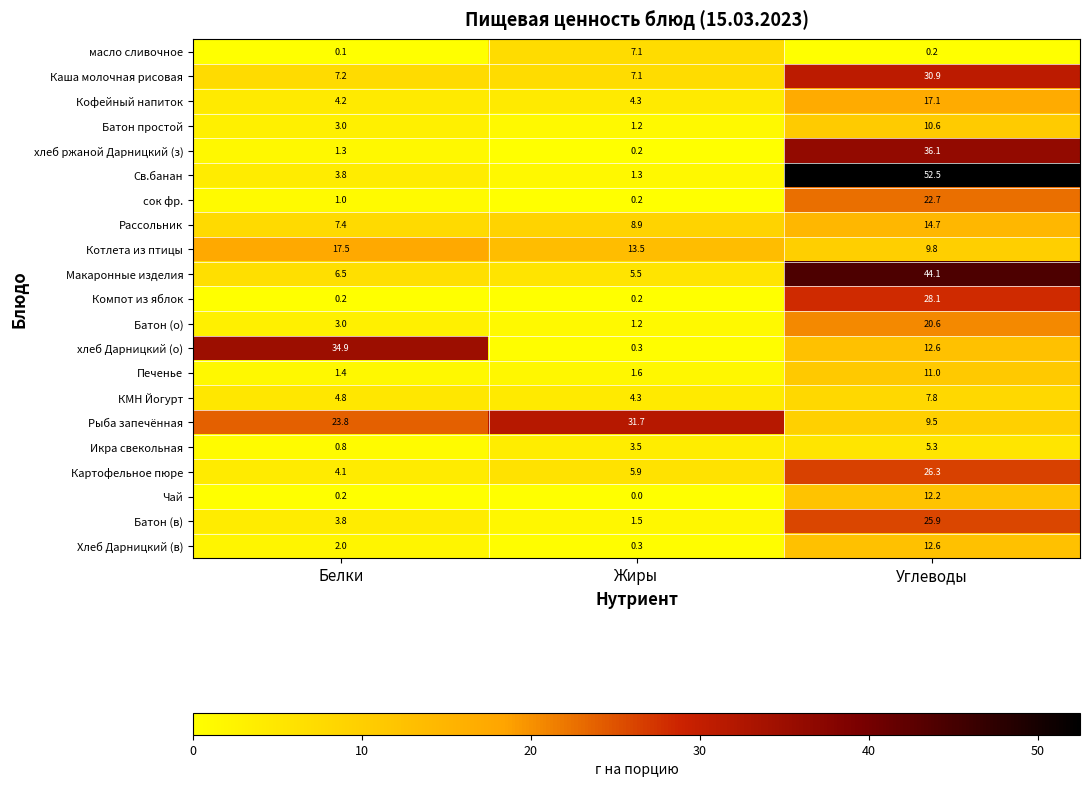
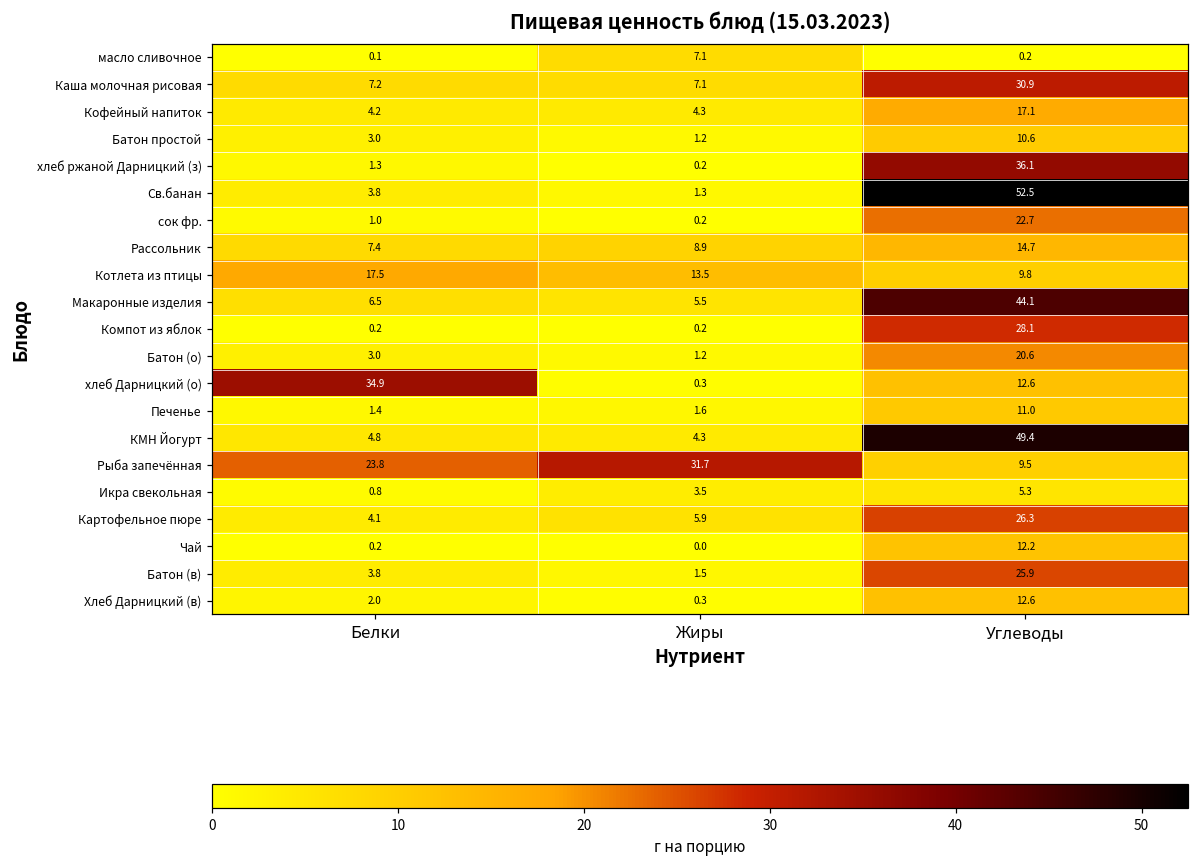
  {
    "масло сливочное": {
      "Белки": 0.1,
      "Жиры": 7.1,
      "Углеводы": 0.2
    },
    "Каша молочная рисовая": {
      "Белки": 7.2,
      "Жиры": 7.1,
      "Углеводы": 30.9
    },
    "Кофейный напиток": {
      "Белки": 4.2,
      "Жиры": 4.3,
      "Углеводы": 17.1
    },
    "Батон простой": {
      "Белки": 3.0,
      "Жиры": 1.2,
      "Углеводы": 10.6
    },
    "хлеб ржаной Дарницкий (з)": {
      "Белки": 1.3,
      "Жиры": 0.2,
      "Углеводы": 36.1
    },
    "Св.банан": {
      "Белки": 3.8,
      "Жиры": 1.3,
      "Углеводы": 52.5
    },
    "сок фр.": {
      "Белки": 1.0,
      "Жиры": 0.2,
      "Углеводы": 22.7
    },
    "Рассольник": {
      "Белки": 7.4,
      "Жиры": 8.9,
      "Углеводы": 14.7
    },
    "Котлета из птицы": {
      "Белки": 17.5,
      "Жиры": 13.5,
      "Углеводы": 9.8
    },
    "Макаронные изделия": {
      "Белки": 6.5,
      "Жиры": 5.5,
      "Углеводы": 44.1
    },
    "Компот из яблок": {
      "Белки": 0.2,
      "Жиры": 0.2,
      "Углеводы": 28.1
    },
    "Батон (о)": {
      "Белки": 3.0,
      "Жиры": 1.2,
      "Углеводы": 20.6
    },
    "хлеб Дарницкий (о)": {
      "Белки": 34.9,
      "Жиры": 0.3,
      "Углеводы": 12.6
    },
    "Печенье": {
      "Белки": 1.4,
      "Жиры": 1.6,
      "Углеводы": 11.0
    },
    "КМН Йогурт": {
      "Белки": 4.8,
      "Жиры": 4.3,
-     "Углеводы": 7.8
+     "Углеводы": 49.4
    },
    "Рыба запечённая": {
      "Белки": 23.8,
      "Жиры": 31.7,
      "Углеводы": 9.5
    },
    "Икра свекольная": {
      "Белки": 0.8,
      "Жиры": 3.5,
      "Углеводы": 5.3
    },
    "Картофельное пюре": {
      "Белки": 4.1,
      "Жиры": 5.9,
      "Углеводы": 26.3
    },
    "Чай": {
      "Белки": 0.2,
      "Жиры": 0.0,
      "Углеводы": 12.2
    },
    "Батон (в)": {
      "Белки": 3.8,
      "Жиры": 1.5,
      "Углеводы": 25.9
    },
    "Хлеб Дарницкий (в)": {
      "Белки": 2.0,
      "Жиры": 0.3,
      "Углеводы": 12.6
    }
  }
